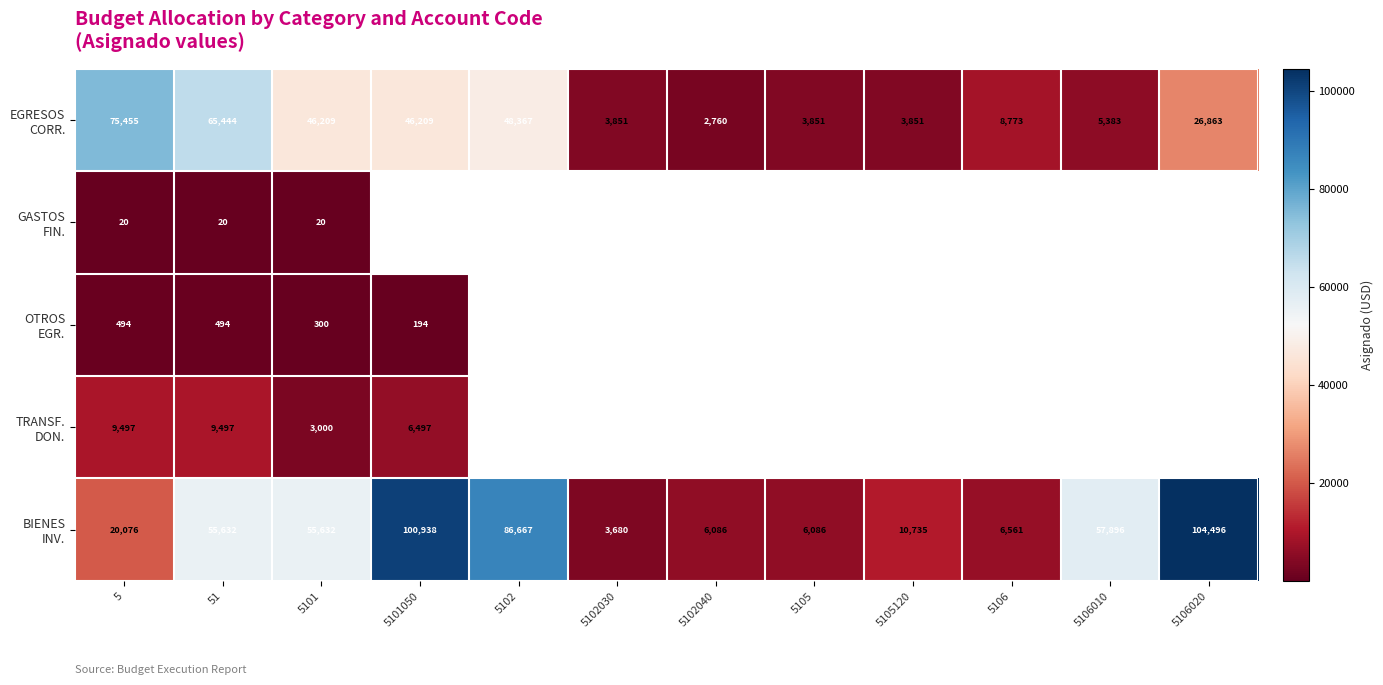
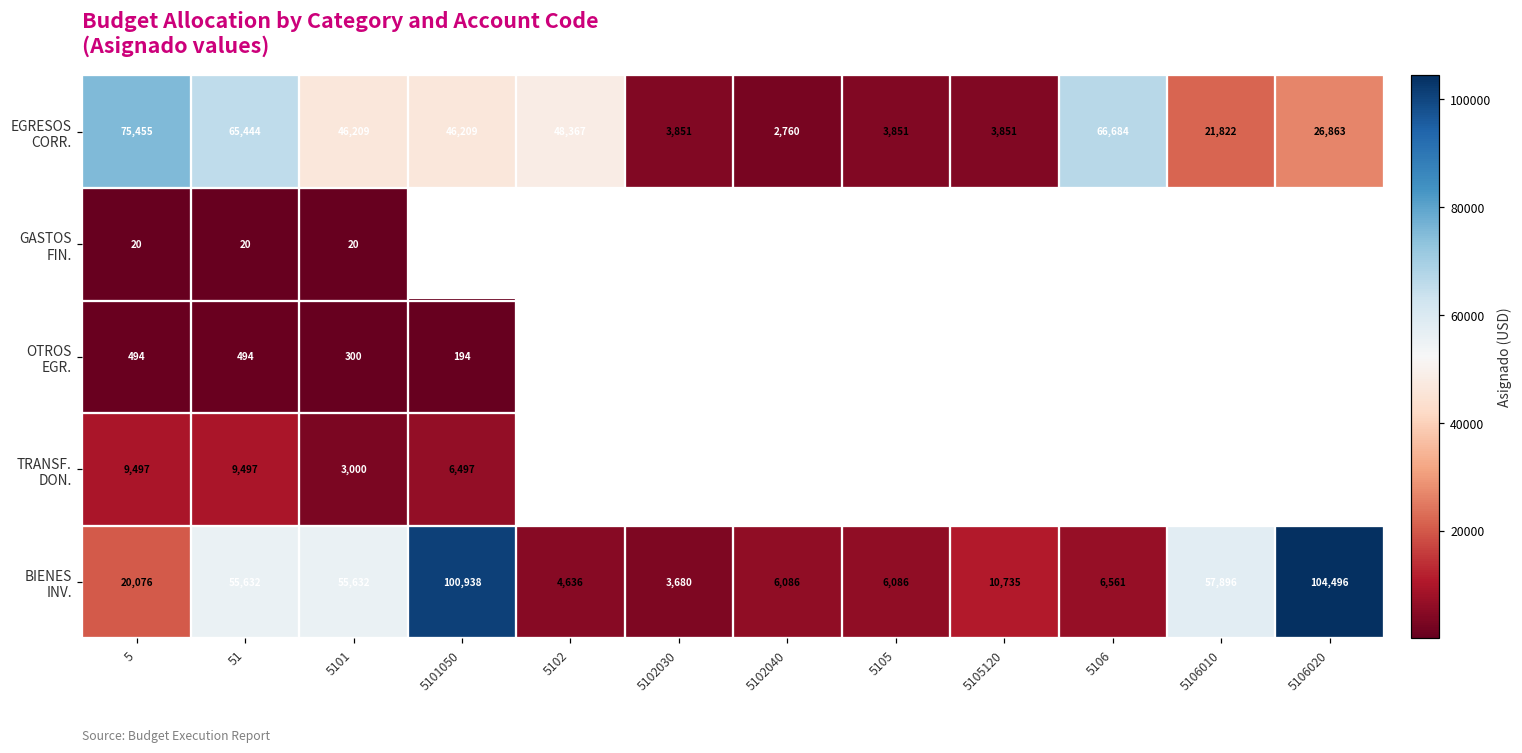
  {
    "EGRESOS CORR.": {
      "5": "75,455",
      "51": "65,444",
      "5102030": "3,851",
      "5102040": "2,760",
      "5105": "3,851",
      "5105120": "3,851",
-     "5106": "8,773",
-     "5106010": "5,383",
+     "5106": "66,684",
+     "5106010": "21,822",
      "5106020": "26,863"
    },
    "GASTOS FIN.": {
      "5": "20",
      "51": "20",
      "5101": "20"
    },
    "OTROS EGR.": {
      "5": "494",
      "51": "494",
      "5101": "300",
      "5101050": "194"
    },
    "TRANSF. DON.": {
      "5": "9,497",
      "51": "9,497",
      "5101": "3,000",
      "5101050": "6,497"
    },
    "BIENES INV.": {
      "5": "20,076",
      "5101050": "100,938",
-     "5102": "86,667",
+     "5102": "4,636",
      "5102030": "3,680",
      "5102040": "6,086",
      "5105": "6,086",
      "5105120": "10,735",
      "5106": "6,561",
      "5106020": "104,496"
    }
  }
